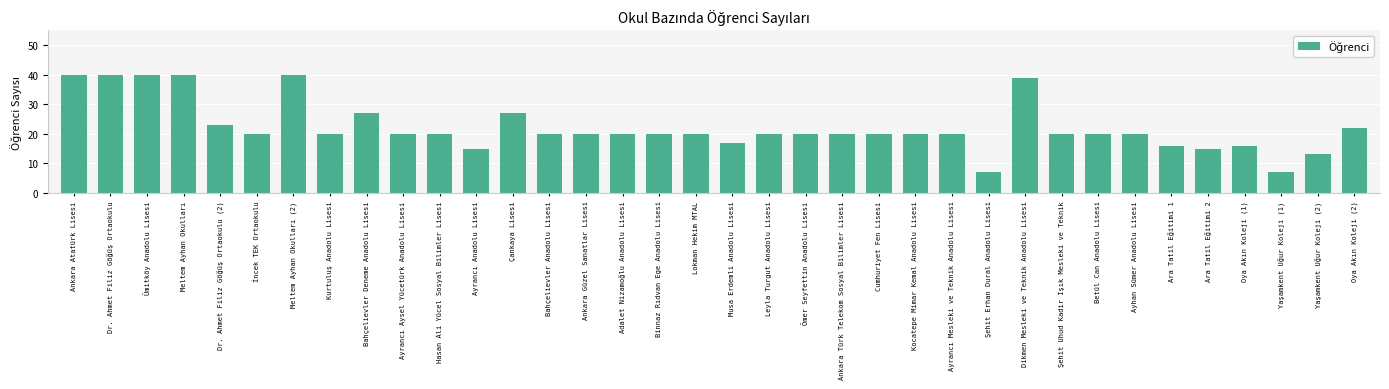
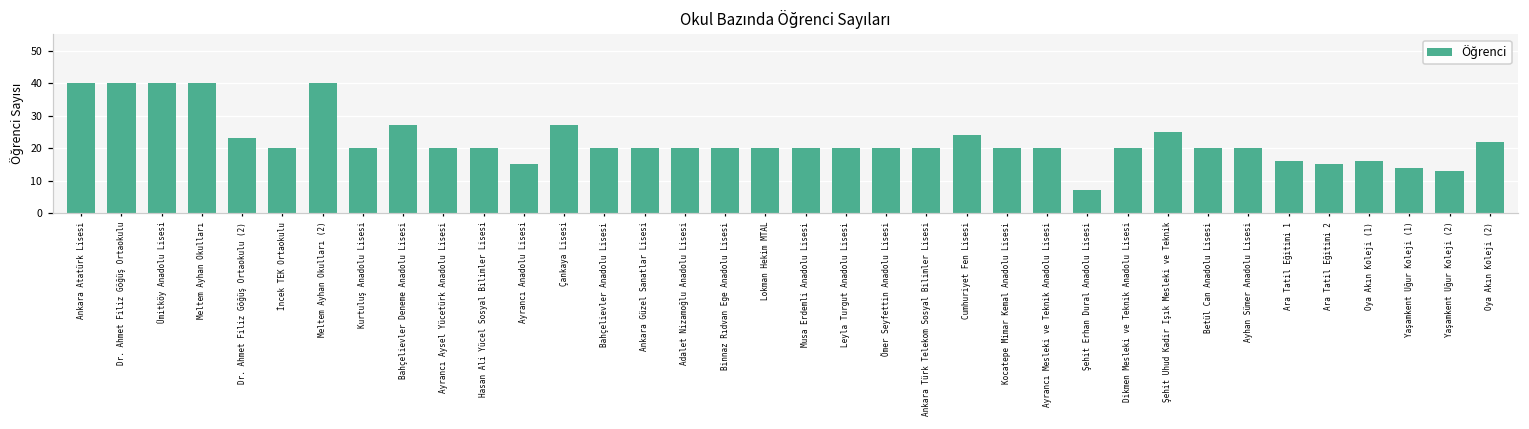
  {
    "Ankara Atatürk Lisesi": 40,
    "Dr. Ahmet Filiz Göğüş Ortaokulu": 40,
    "Ümitköy Anadolu Lisesi": 40,
    "Meltem Ayhan Okulları": 40,
    "Dr. Ahmet Filiz Göğüş Ortaokulu (2)": 23,
    "İncek TEK Ortaokulu": 20,
    "Meltem Ayhan Okulları (2)": 40,
    "Kurtuluş Anadolu Lisesi": 20,
    "Bahçelievler Deneme Anadolu Lisesi": 27,
    "Ayrancı Aysel Yücetürk Anadolu Lisesi": 20,
    "Hasan Ali Yücel Sosyal Bilimler Lisesi": 20,
    "Ayrancı Anadolu Lisesi": 15,
    "Çankaya Lisesi": 27,
    "Bahçelievler Anadolu Lisesi": 20,
    "Ankara Güzel Sanatlar Lisesi": 20,
    "Adalet Nizamoğlu Anadolu Lisesi": 20,
    "Binnaz Rıdvan Ege Anadolu Lisesi": 20,
    "Lokman Hekim MTAL": 20,
-   "Musa Erdemli Anadolu Lisesi": 17,
+   "Musa Erdemli Anadolu Lisesi": 20,
    "Leyla Turgut Anadolu Lisesi": 20,
    "Ömer Seyfettin Anadolu Lisesi": 20,
    "Ankara Türk Telekom Sosyal Bilimler Lisesi": 20,
-   "Cumhuriyet Fen Lisesi": 20,
+   "Cumhuriyet Fen Lisesi": 24,
    "Kocatepe Mimar Kemal Anadolu Lisesi": 20,
    "Ayrancı Mesleki ve Teknik Anadolu Lisesi": 20,
    "Şehit Erhan Dural Anadolu Lisesi": 7,
-   "Dikmen Mesleki ve Teknik Anadolu Lisesi": 39,
-   "Şehit Uhud Kadir Işık Mesleki ve Teknik": 20,
+   "Dikmen Mesleki ve Teknik Anadolu Lisesi": 20,
+   "Şehit Uhud Kadir Işık Mesleki ve Teknik": 25,
    "Betül Can Anadolu Lisesi": 20,
    "Ayhan Sümer Anadolu Lisesi": 20,
    "Ara Tatil Eğitimi 1": 16,
    "Ara Tatil Eğitimi 2": 15,
    "Oya Akın Koleji (1)": 16,
-   "Yaşamkent Uğur Koleji (1)": 7,
+   "Yaşamkent Uğur Koleji (1)": 14,
    "Yaşamkent Uğur Koleji (2)": 13,
    "Oya Akın Koleji (2)": 22
  }
